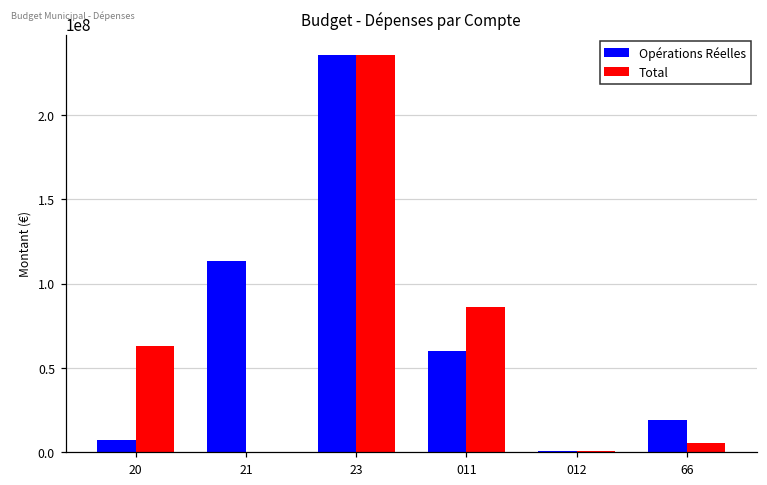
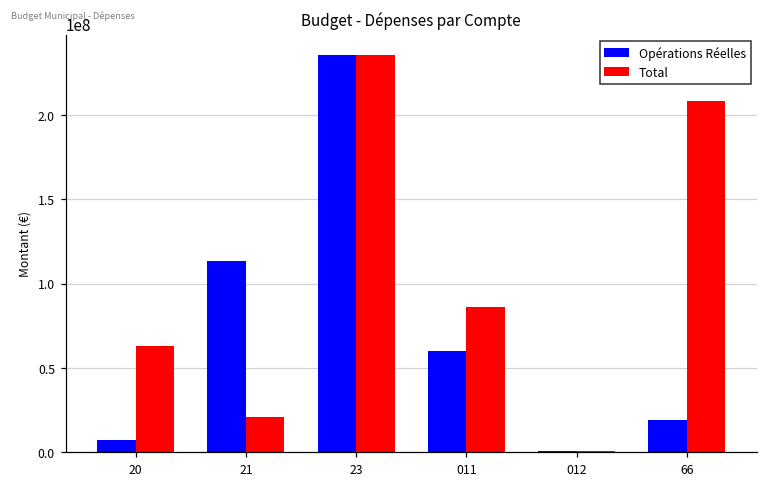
  {
    "Opérations Réelles": {
      "20": 7000000,
      "21": 113000000,
      "23": 236000000,
      "011": 60000000,
      "66": 19000000
    },
    "Total": {
      "20": 63000000,
-     "21": 0,
+     "21": 21000000,
      "23": 236000000,
      "011": 86000000,
-     "66": 6000000
+     "66": 208000000
    }
  }
